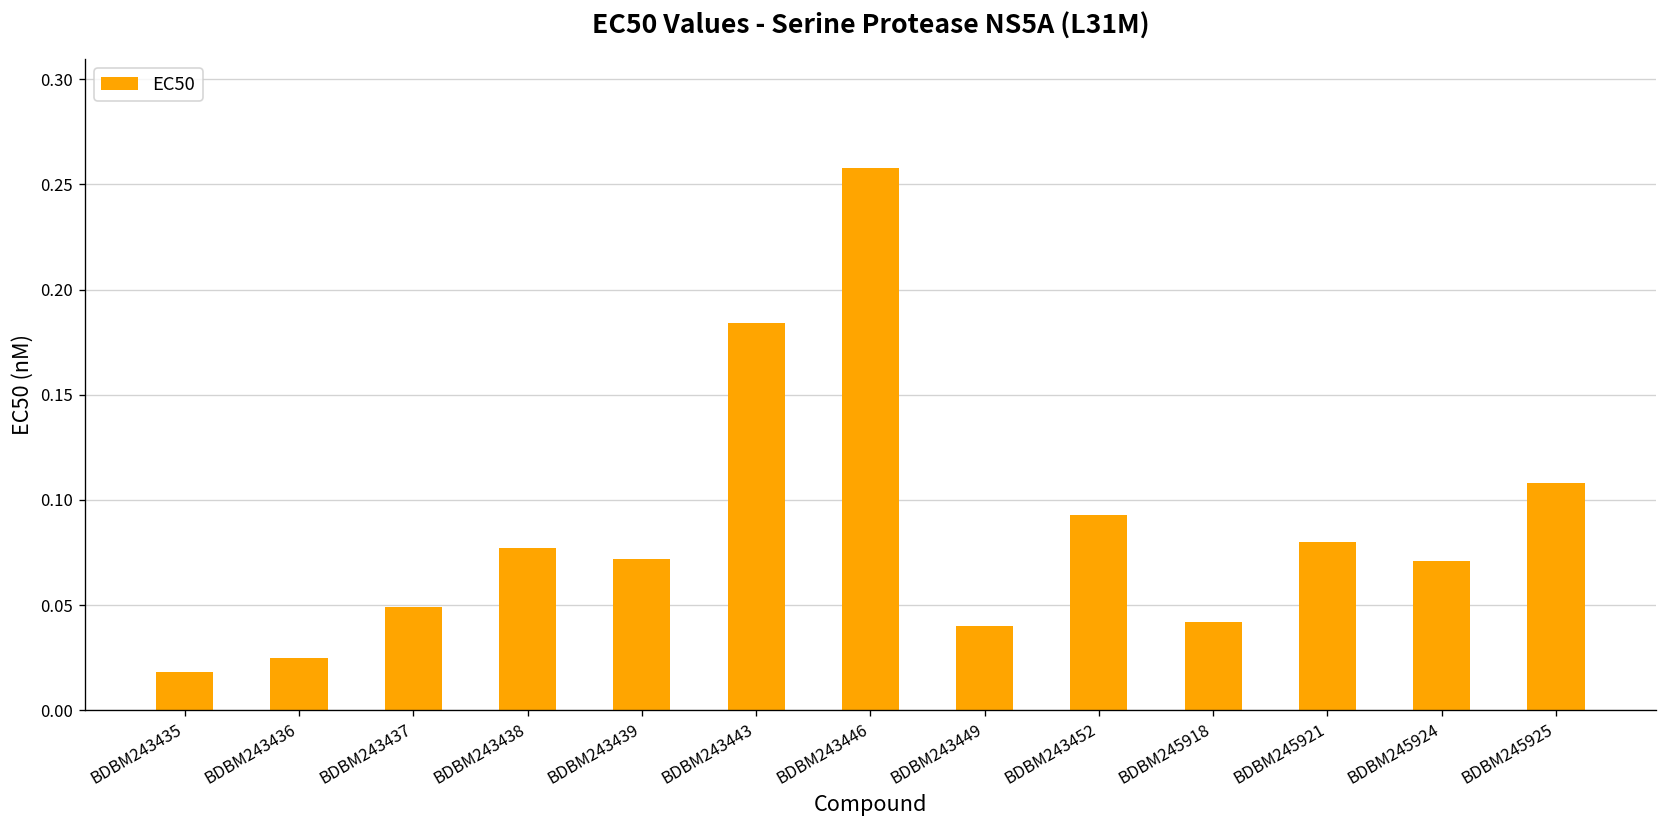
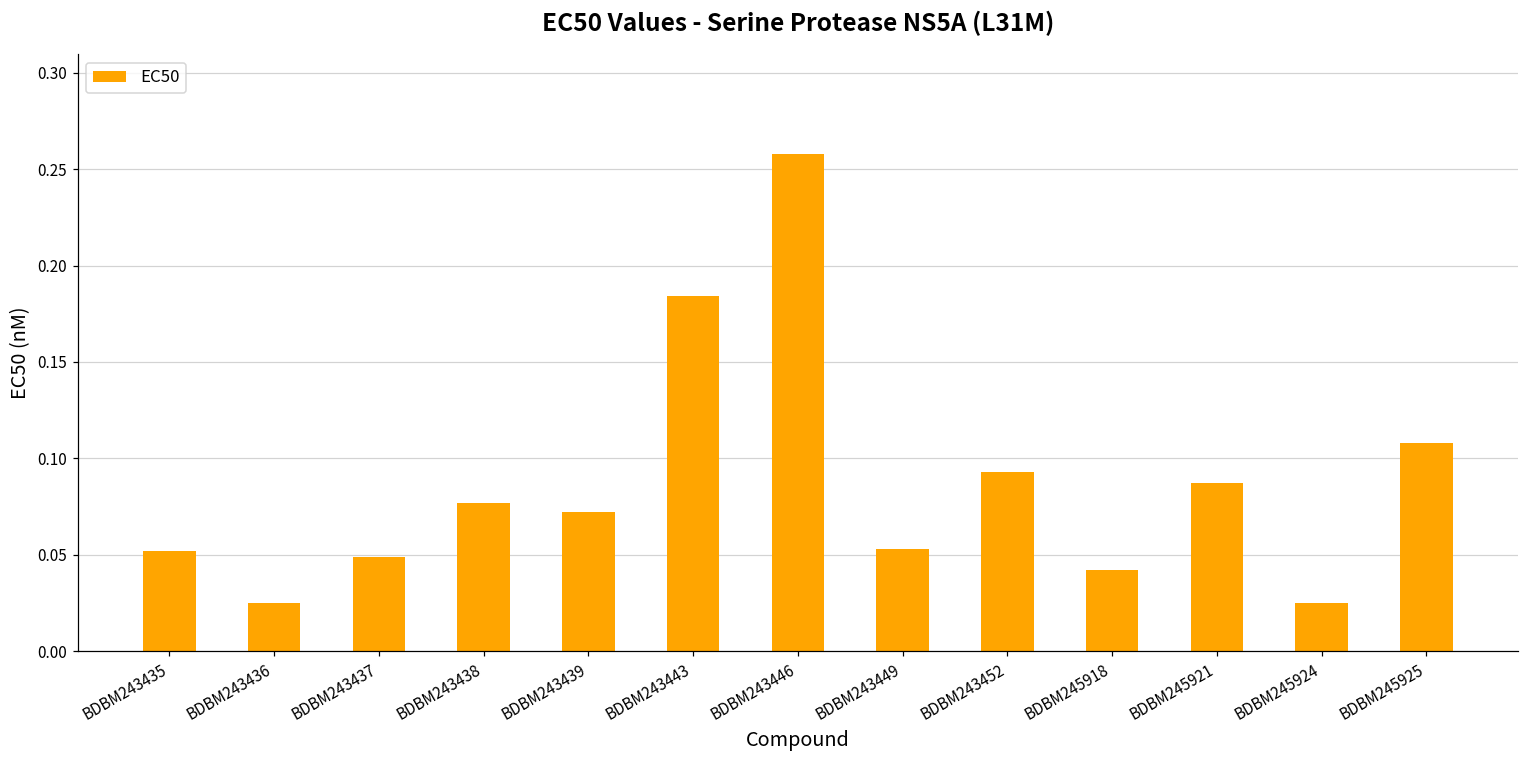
  {
-   "BDBM243435": 0.018,
+   "BDBM243435": 0.052,
    "BDBM243436": 0.025,
    "BDBM243437": 0.049,
    "BDBM243438": 0.077,
    "BDBM243439": 0.072,
    "BDBM243443": 0.184,
    "BDBM243446": 0.258,
-   "BDBM243449": 0.040,
+   "BDBM243449": 0.053,
    "BDBM243452": 0.093,
    "BDBM245918": 0.042,
-   "BDBM245921": 0.080,
-   "BDBM245924": 0.071,
+   "BDBM245921": 0.087,
+   "BDBM245924": 0.025,
    "BDBM245925": 0.108
  }
